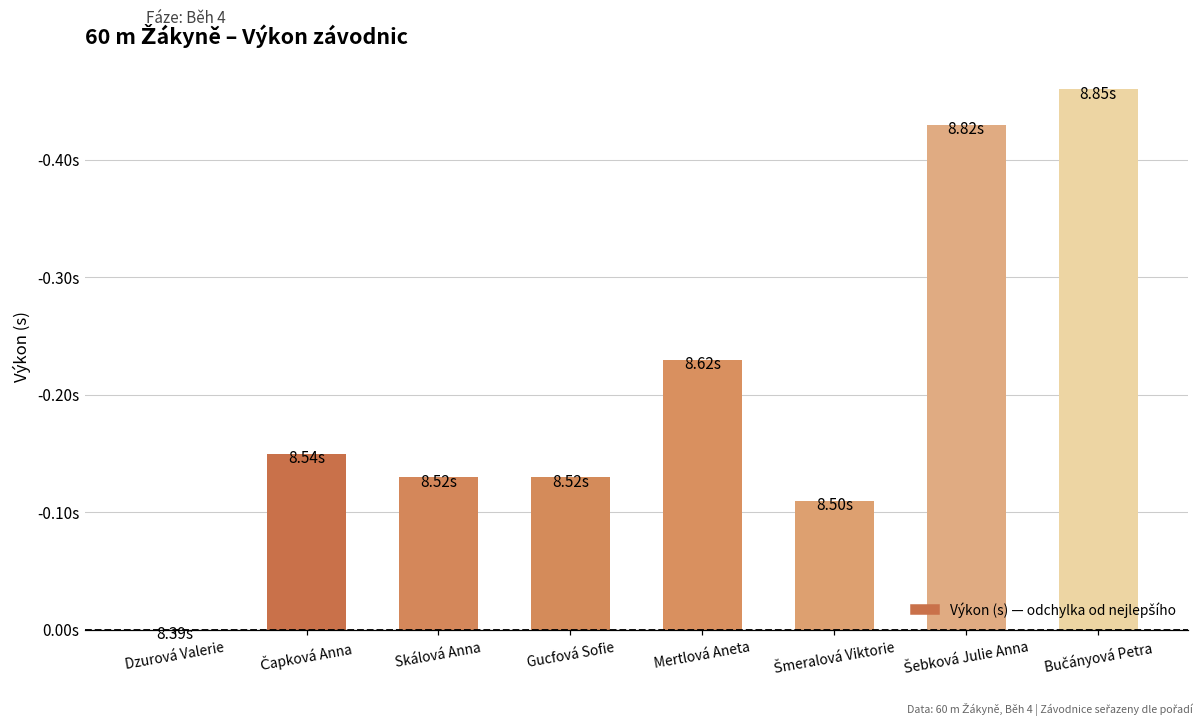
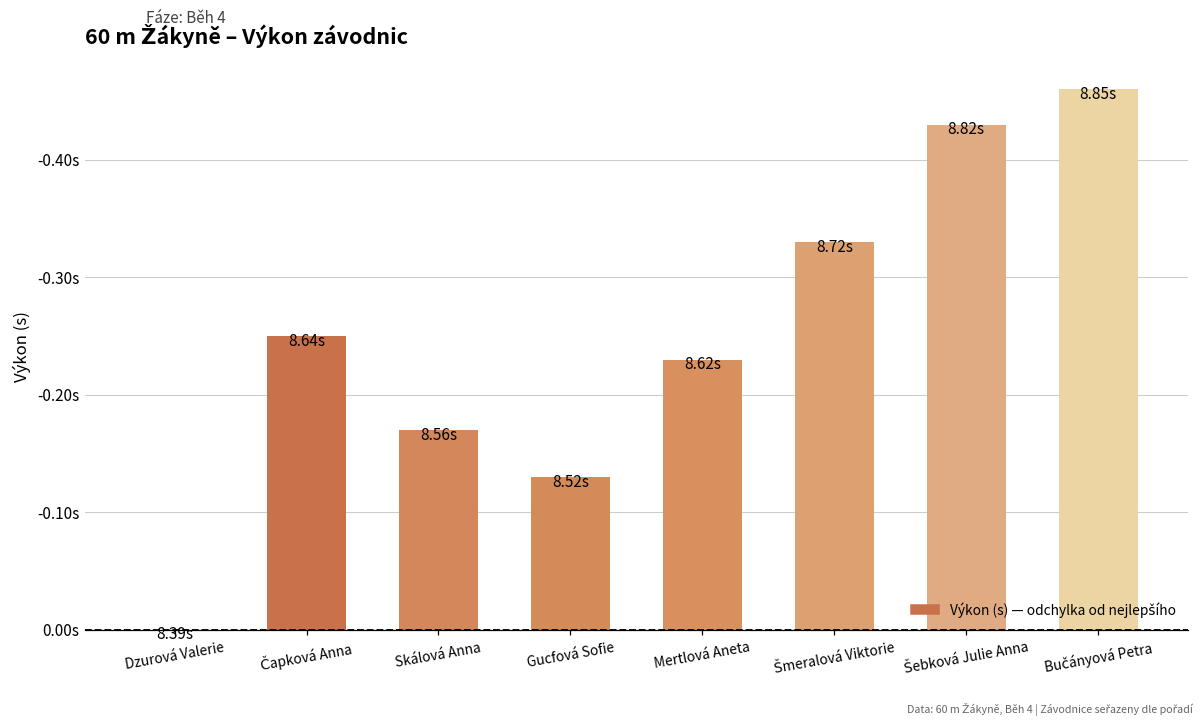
  {
-   "Čapková Anna": "8.54s",
-   "Skálová Anna": "8.52s",
-   "Šmeralová Viktorie": "8.50s"
+   "Čapková Anna": "8.64s",
+   "Skálová Anna": "8.56s",
+   "Šmeralová Viktorie": "8.72s"
  }
